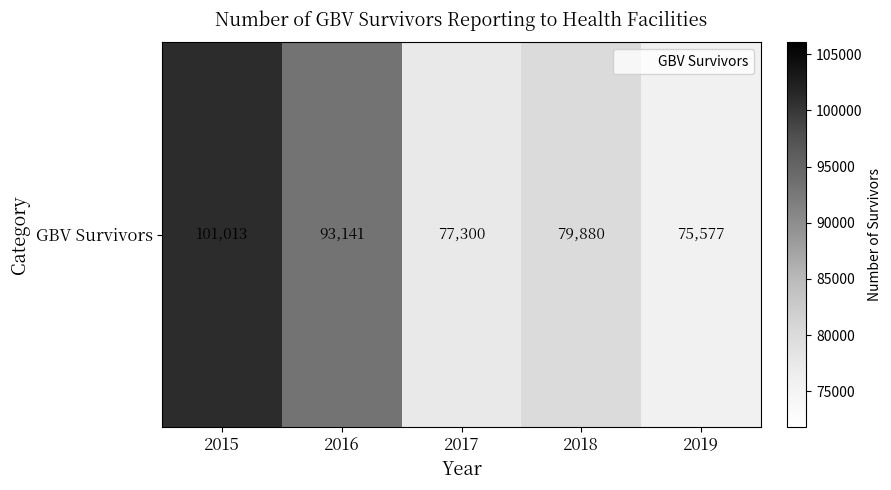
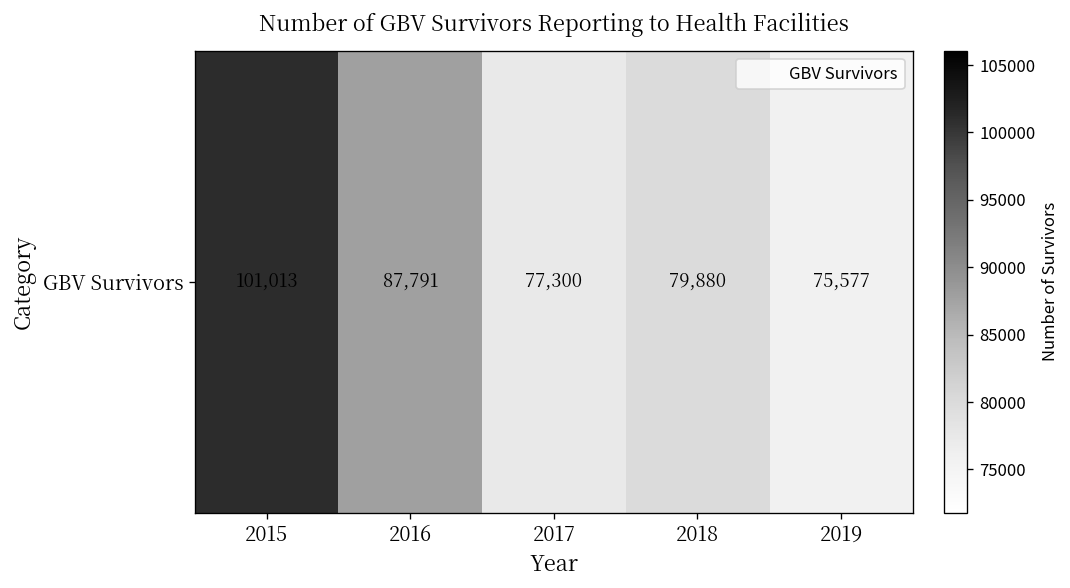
  {
    "GBV Survivors": {
-     "2016": "93,141",
+     "2016": "87,791",
      "2017": "77,300",
      "2018": "79,880",
      "2019": "75,577"
    }
  }
